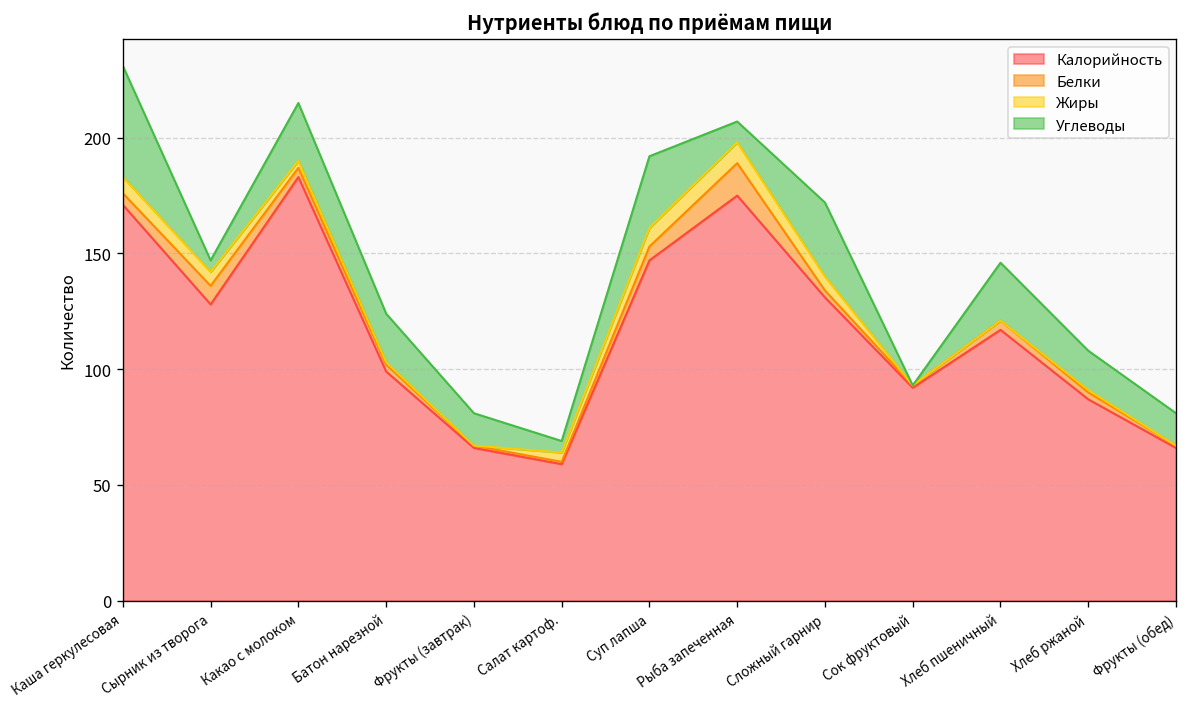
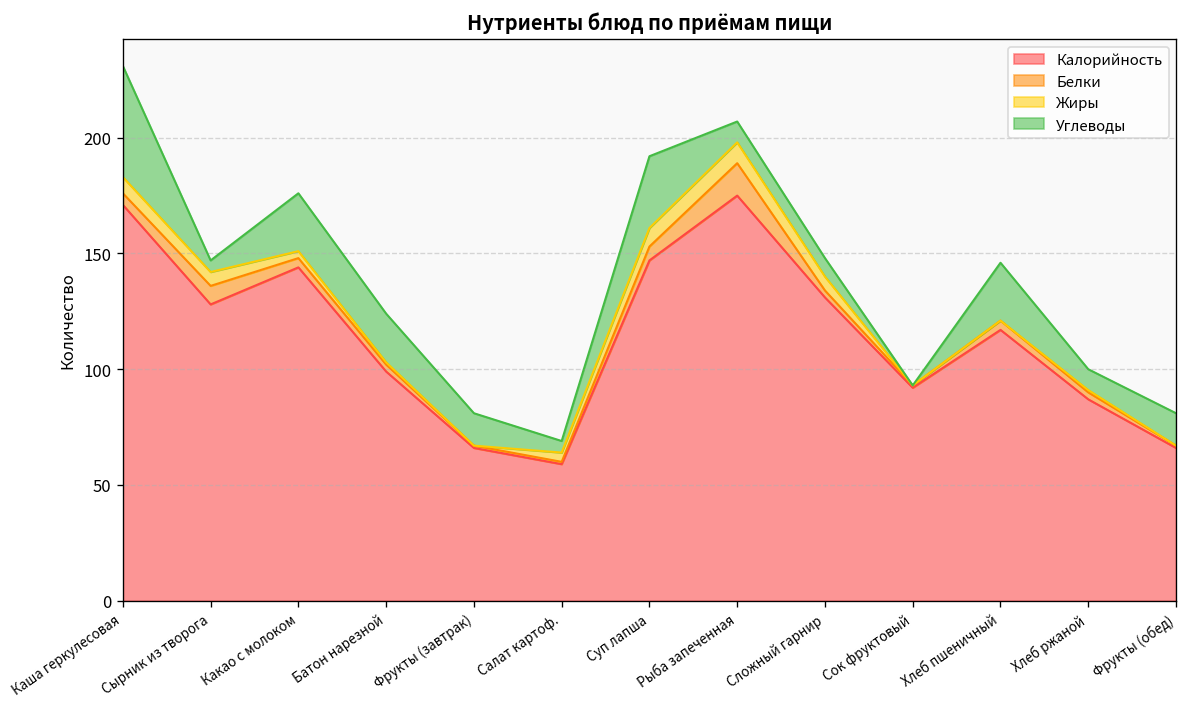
  {
    "Калорийность": {
      "Каша геркулесовая": 171,
      "Сырник из творога": 128,
-     "Какао с молоком": 183,
+     "Какао с молоком": 144,
      "Батон нарезной": 99,
      "Суп лапша": 147,
      "Рыба запеченная": 175,
      "Сложный гарнир": 131,
      "Хлеб пшеничный": 117,
      "Хлеб ржаной": 87
    },
    "Углеводы": {
      "Каша геркулесовая": 48,
      "Сырник из творога": 5,
      "Какао с молоком": 25,
      "Батон нарезной": 21,
      "Фрукты (завтрак)": 14,
      "Салат картоф.": 5,
      "Суп лапша": 31,
      "Рыба запеченная": 9,
-     "Сложный гарнир": 32,
+     "Сложный гарнир": 8,
      "Хлеб пшеничный": 25,
-     "Хлеб ржаной": 17,
+     "Хлеб ржаной": 9,
      "Фрукты (обед)": 14
    }
  }
